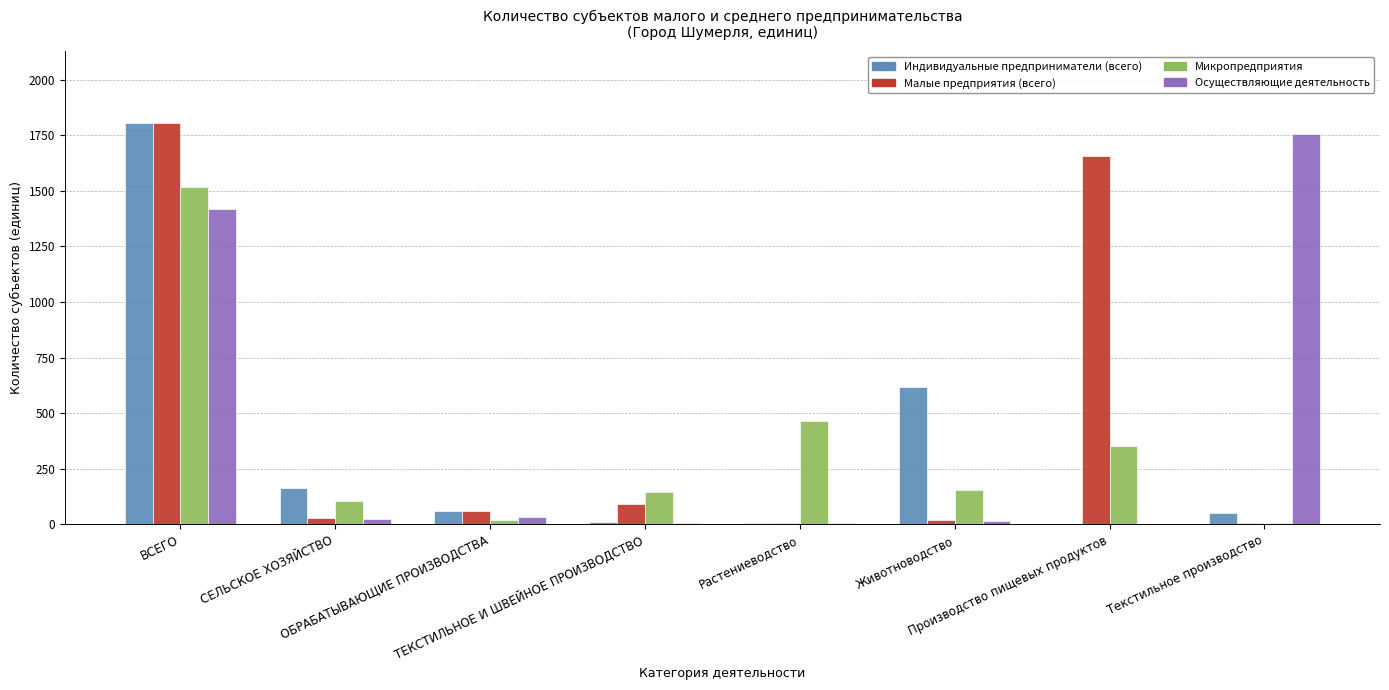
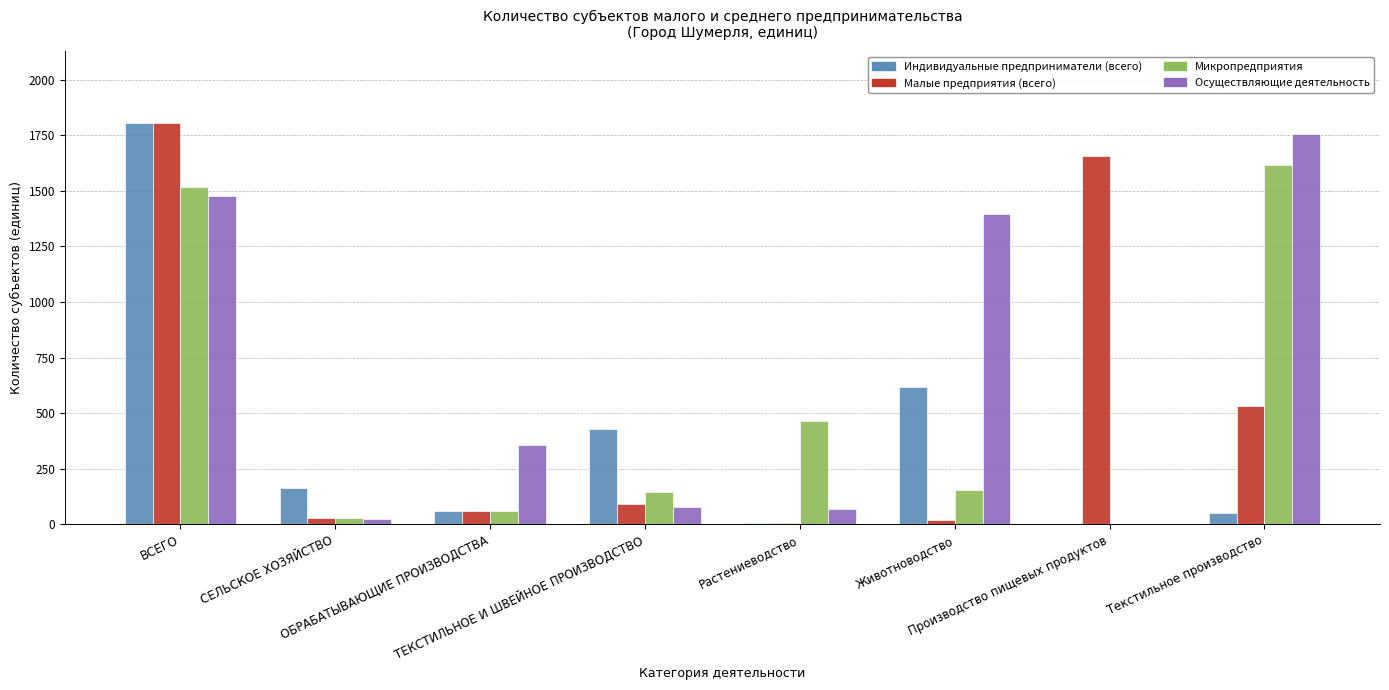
  {
    "Индивидуальные предприниматели (всего)": {
      "ВСЕГО": 1800,
      "СЕЛЬСКОЕ ХОЗЯЙСТВО": 160,
      "ОБРАБАТЫВАЮЩИЕ ПРОИЗВОДСТВА": 60,
-     "ТЕКСТИЛЬНОЕ И ШВЕЙНОЕ ПРОИЗВОДСТВО": 10,
+     "ТЕКСТИЛЬНОЕ И ШВЕЙНОЕ ПРОИЗВОДСТВО": 430,
      "Животноводство": 620,
      "Текстильное производство": 50
    },
    "Малые предприятия (всего)": {
      "ВСЕГО": 1800,
      "СЕЛЬСКОЕ ХОЗЯЙСТВО": 30,
      "ОБРАБАТЫВАЮЩИЕ ПРОИЗВОДСТВА": 60,
      "ТЕКСТИЛЬНОЕ И ШВЕЙНОЕ ПРОИЗВОДСТВО": 90,
      "Животноводство": 20,
      "Производство пищевых продуктов": 1660,
-     "Текстильное производство": 10
+     "Текстильное производство": 530
    },
    "Микропредприятия": {
      "ВСЕГО": 1520,
-     "СЕЛЬСКОЕ ХОЗЯЙСТВО": 110,
-     "ОБРАБАТЫВАЮЩИЕ ПРОИЗВОДСТВА": 20,
+     "СЕЛЬСКОЕ ХОЗЯЙСТВО": 30,
+     "ОБРАБАТЫВАЮЩИЕ ПРОИЗВОДСТВА": 60,
      "ТЕКСТИЛЬНОЕ И ШВЕЙНОЕ ПРОИЗВОДСТВО": 150,
      "Растениеводство": 460,
      "Животноводство": 160,
-     "Производство пищевых продуктов": 350,
-     "Текстильное производство": 10
+     "Производство пищевых продуктов": 0,
+     "Текстильное производство": 1620
    },
    "Осуществляющие деятельность": {
-     "ВСЕГО": 1420,
+     "ВСЕГО": 1480,
      "СЕЛЬСКОЕ ХОЗЯЙСТВО": 20,
-     "ОБРАБАТЫВАЮЩИЕ ПРОИЗВОДСТВА": 40,
-     "ТЕКСТИЛЬНОЕ И ШВЕЙНОЕ ПРОИЗВОДСТВО": 10,
-     "Растениеводство": 0,
-     "Животноводство": 20,
+     "ОБРАБАТЫВАЮЩИЕ ПРОИЗВОДСТВА": 360,
+     "ТЕКСТИЛЬНОЕ И ШВЕЙНОЕ ПРОИЗВОДСТВО": 80,
+     "Растениеводство": 70,
+     "Животноводство": 1390,
      "Производство пищевых продуктов": 0,
      "Текстильное производство": 1760
    }
  }
